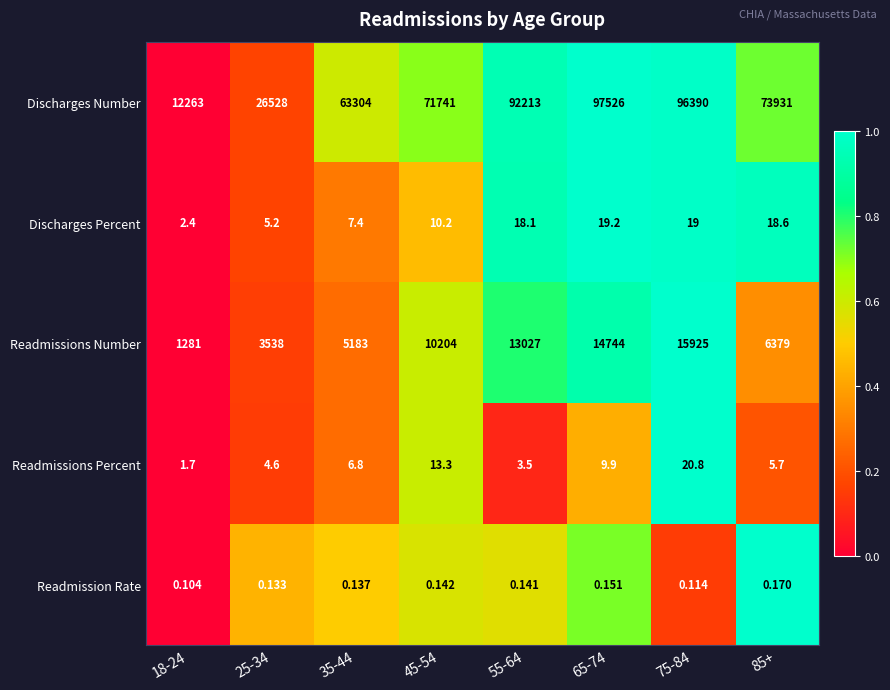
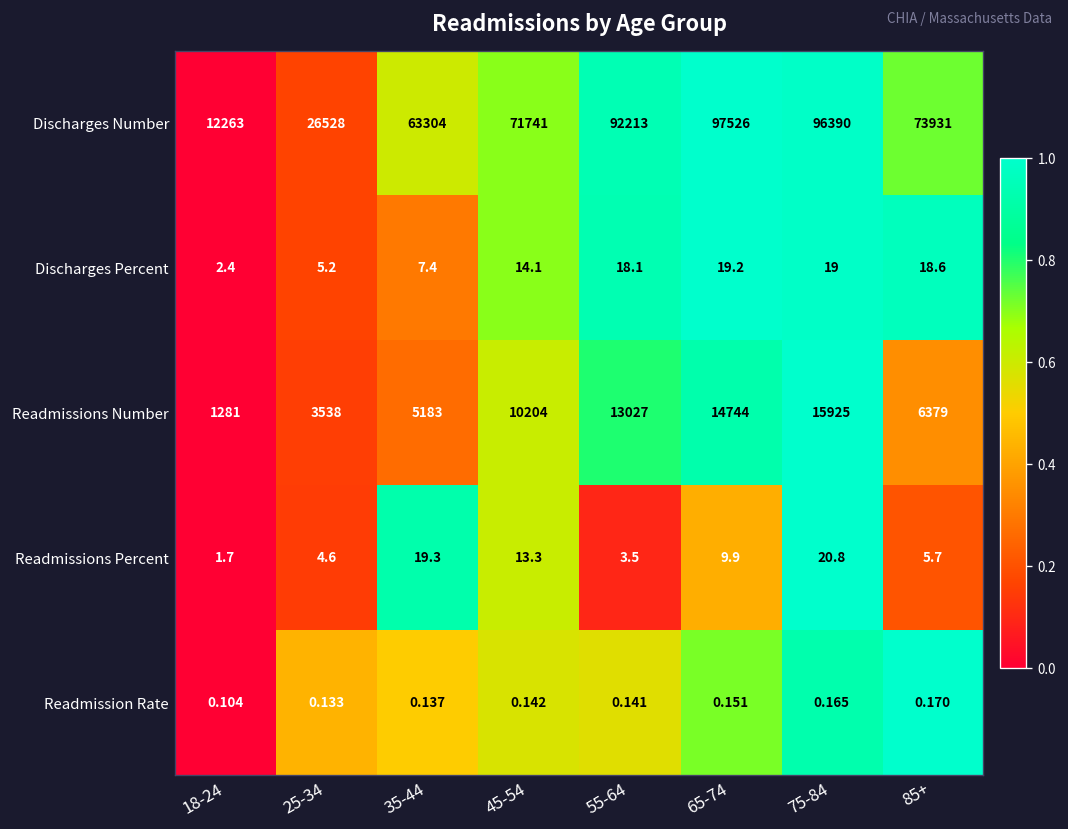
  {
    "Discharges Number": {
      "18-24": 12263,
      "25-34": 26528,
      "35-44": 63304,
      "45-54": 71741,
      "55-64": 92213,
      "65-74": 97526,
      "75-84": 96390,
      "85+": 73931
    },
    "Discharges Percent": {
      "18-24": 2.4,
      "25-34": 5.2,
      "35-44": 7.4,
-     "45-54": 10.2,
+     "45-54": 14.1,
      "55-64": 18.1,
      "65-74": 19.2,
      "75-84": 19,
      "85+": 18.6
    },
    "Readmissions Number": {
      "18-24": 1281,
      "25-34": 3538,
      "35-44": 5183,
      "45-54": 10204,
      "55-64": 13027,
      "65-74": 14744,
      "75-84": 15925,
      "85+": 6379
    },
    "Readmissions Percent": {
      "18-24": 1.7,
      "25-34": 4.6,
-     "35-44": 6.8,
+     "35-44": 19.3,
      "45-54": 13.3,
      "55-64": 3.5,
      "65-74": 9.9,
      "75-84": 20.8,
      "85+": 5.7
    },
    "Readmission Rate": {
      "18-24": 0.104,
      "25-34": 0.133,
      "35-44": 0.137,
      "45-54": 0.142,
      "55-64": 0.141,
      "65-74": 0.151,
-     "75-84": 0.114,
+     "75-84": 0.165,
      "85+": 0.170
    }
  }
